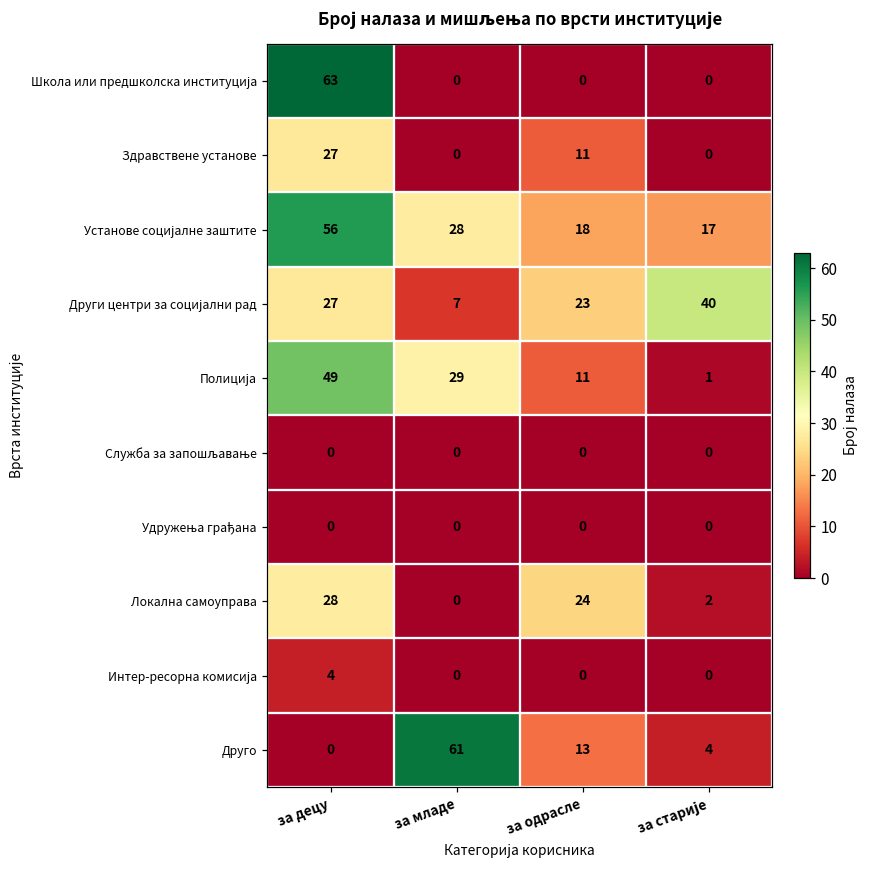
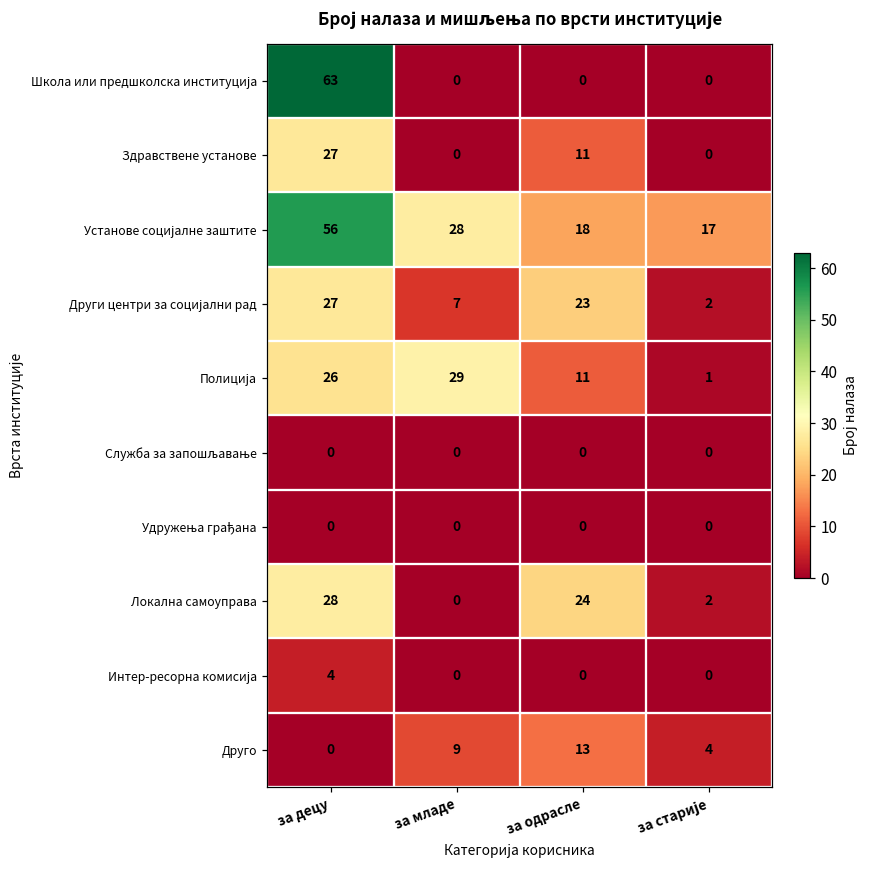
  {
    "Школа или предшколска институција": {
      "за децу": 63,
      "за младе": 0,
      "за одрасле": 0,
      "за старије": 0
    },
    "Здравствене установе": {
      "за децу": 27,
      "за младе": 0,
      "за одрасле": 11,
      "за старије": 0
    },
    "Установе социјалне заштите": {
      "за децу": 56,
      "за младе": 28,
      "за одрасле": 18,
      "за старије": 17
    },
    "Други центри за социјални рад": {
      "за децу": 27,
      "за младе": 7,
      "за одрасле": 23,
-     "за старије": 40
+     "за старије": 2
    },
    "Полиција": {
-     "за децу": 49,
+     "за децу": 26,
      "за младе": 29,
      "за одрасле": 11,
      "за старије": 1
    },
    "Служба за запошљавање": {
      "за децу": 0,
      "за младе": 0,
      "за одрасле": 0,
      "за старије": 0
    },
    "Удружења грађана": {
      "за децу": 0,
      "за младе": 0,
      "за одрасле": 0,
      "за старије": 0
    },
    "Локална самоуправа": {
      "за децу": 28,
      "за младе": 0,
      "за одрасле": 24,
      "за старије": 2
    },
    "Интер-ресорна комисија": {
      "за децу": 4,
      "за младе": 0,
      "за одрасле": 0,
      "за старије": 0
    },
    "Друго": {
      "за децу": 0,
-     "за младе": 61,
+     "за младе": 9,
      "за одрасле": 13,
      "за старије": 4
    }
  }
